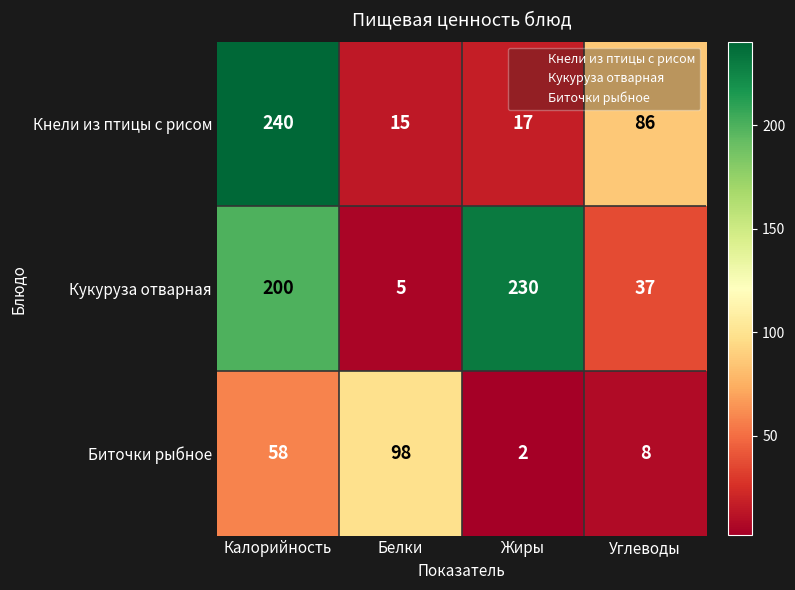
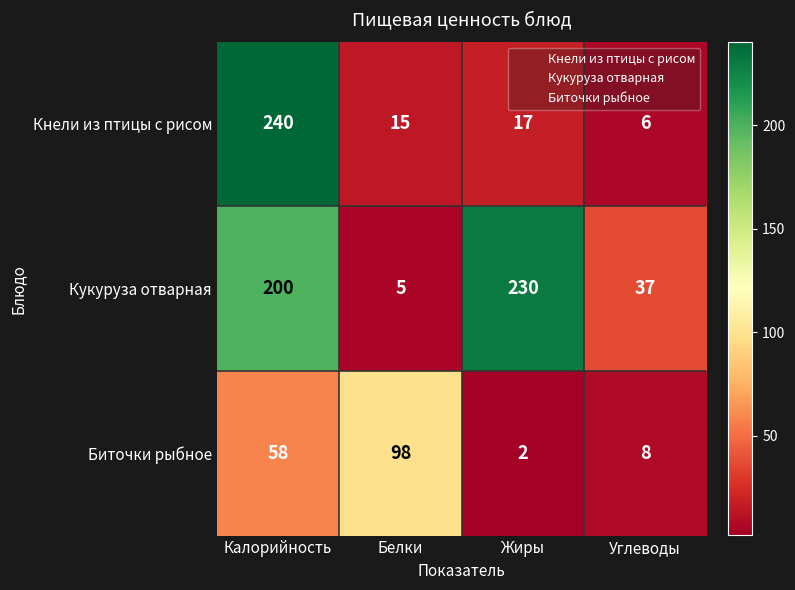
  {
    "Кнели из птицы с рисом": {
      "Калорийность": 240,
      "Белки": 15,
      "Жиры": 17,
-     "Углеводы": 86
+     "Углеводы": 6
    },
    "Кукуруза отварная": {
      "Калорийность": 200,
      "Белки": 5,
      "Жиры": 230,
      "Углеводы": 37
    },
    "Биточки рыбное": {
      "Калорийность": 58,
      "Белки": 98,
      "Жиры": 2,
      "Углеводы": 8
    }
  }
